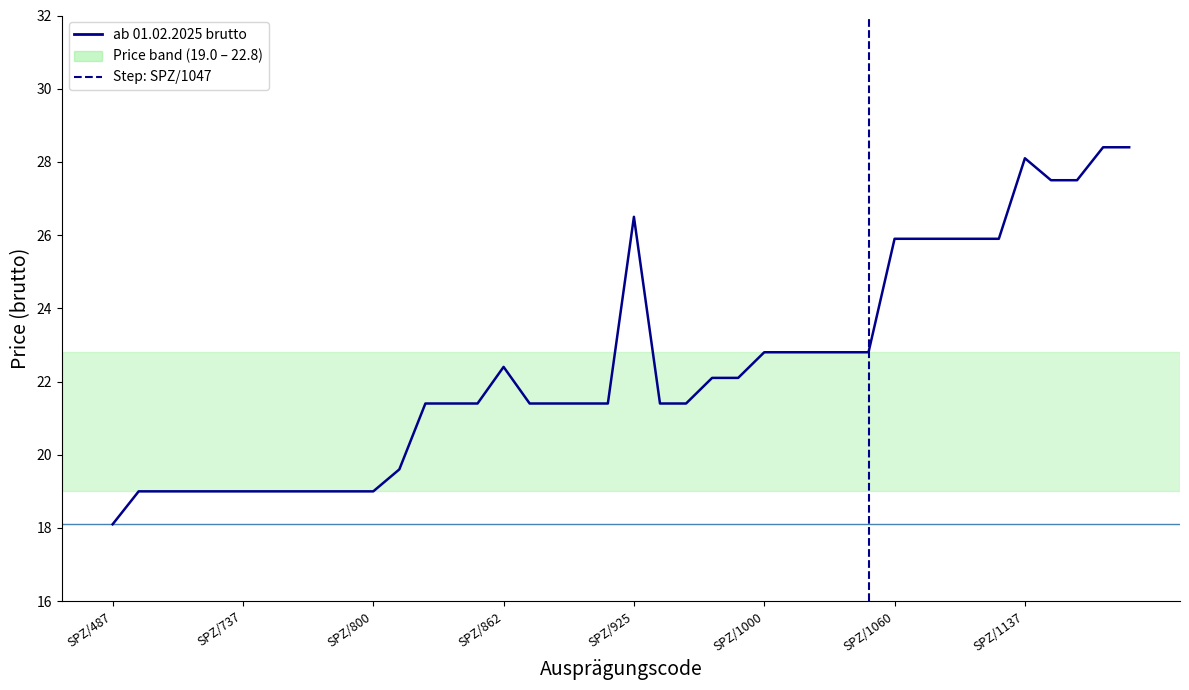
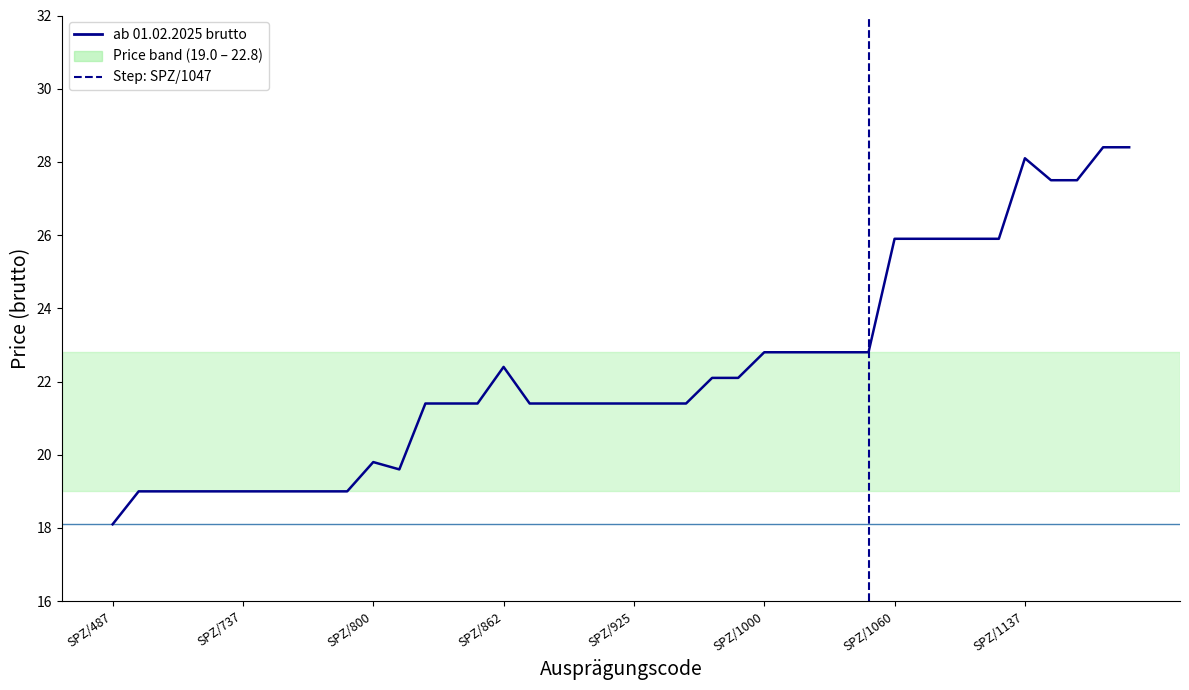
  {
    "SPZ/487": 18.1,
    "SPZ/737": 19.0,
-   "SPZ/800": 19.0,
+   "SPZ/800": 19.8,
    "SPZ/862": 22.4,
-   "SPZ/925": 26.5,
+   "SPZ/925": 21.4,
    "SPZ/1000": 22.8,
    "SPZ/1060": 25.9,
    "SPZ/1137": 28.1
  }
